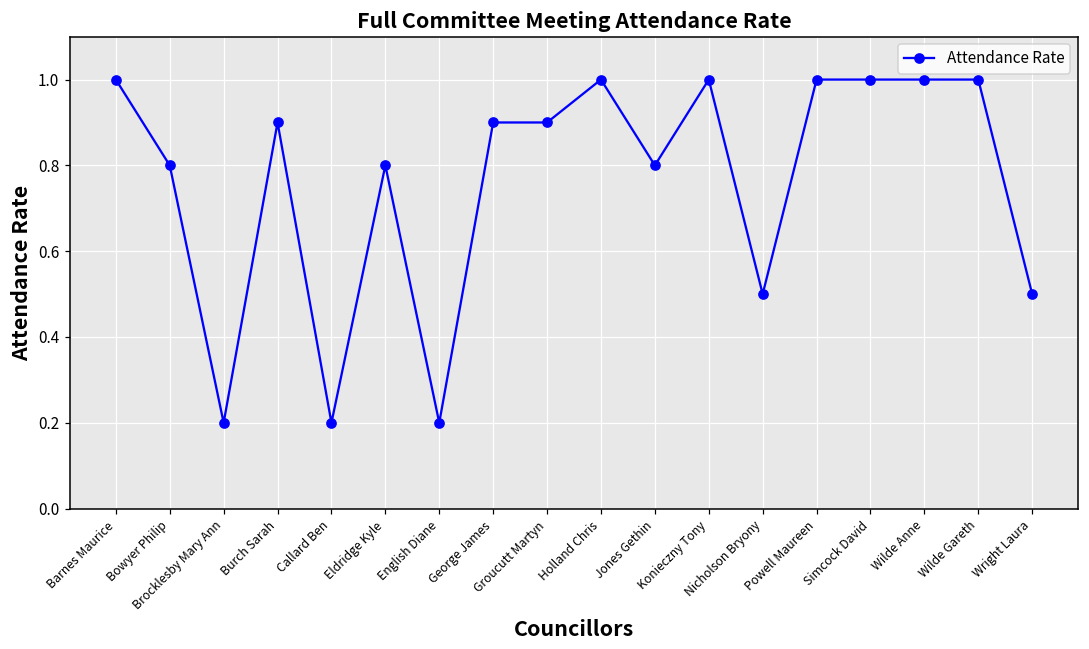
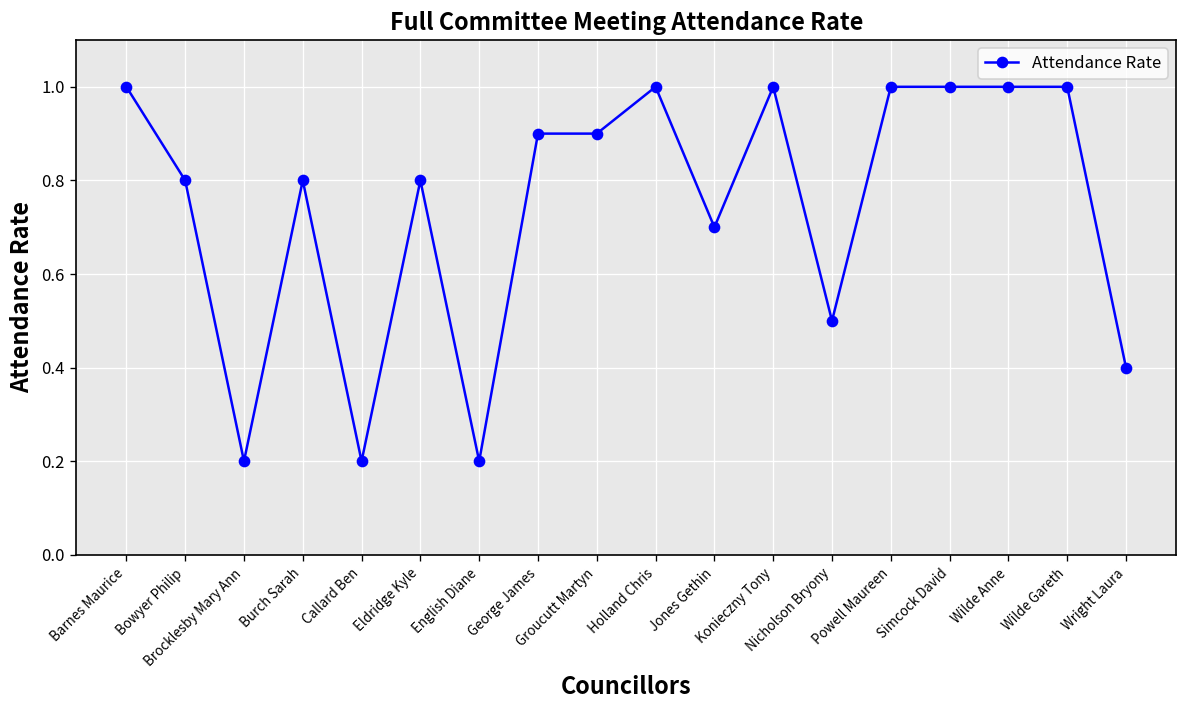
  {
    "Barnes Maurice": 1.0,
    "Bowyer Philip": 0.8,
    "Brocklesby Mary Ann": 0.2,
-   "Burch Sarah": 0.9,
+   "Burch Sarah": 0.8,
    "Callard Ben": 0.2,
    "Eldridge Kyle": 0.8,
    "English Diane": 0.2,
    "George James": 0.9,
    "Groucutt Martyn": 0.9,
    "Holland Chris": 1.0,
-   "Jones Gethin": 0.8,
+   "Jones Gethin": 0.7,
    "Konieczny Tony": 1.0,
    "Nicholson Bryony": 0.5,
    "Powell Maureen": 1.0,
    "Simcock David": 1.0,
    "Wilde Anne": 1.0,
    "Wilde Gareth": 1.0,
-   "Wright Laura": 0.5
+   "Wright Laura": 0.4
  }
